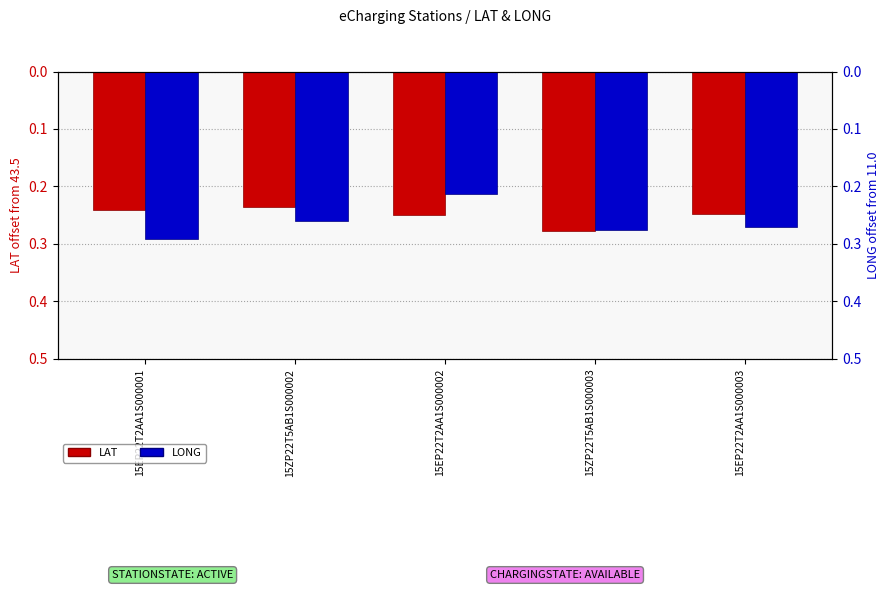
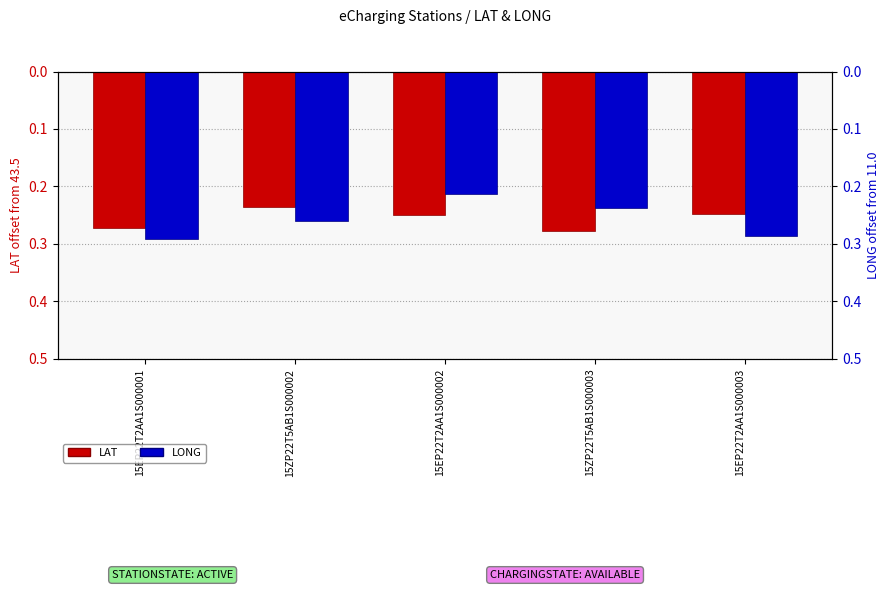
  {
    "LAT": {
-     "15EP22T2AA1S000001": 0.24,
+     "15EP22T2AA1S000001": 0.27,
      "15ZP22T5AB1S000002": 0.24,
      "15EP22T2AA1S000002": 0.25,
      "15ZP22T5AB1S000003": 0.28,
      "15EP22T2AA1S000003": 0.25
    },
    "LONG": {
      "15EP22T2AA1S000001": 0.29,
      "15ZP22T5AB1S000002": 0.26,
      "15EP22T2AA1S000002": 0.21,
-     "15ZP22T5AB1S000003": 0.28,
-     "15EP22T2AA1S000003": 0.27
+     "15ZP22T5AB1S000003": 0.24,
+     "15EP22T2AA1S000003": 0.29
    }
  }
